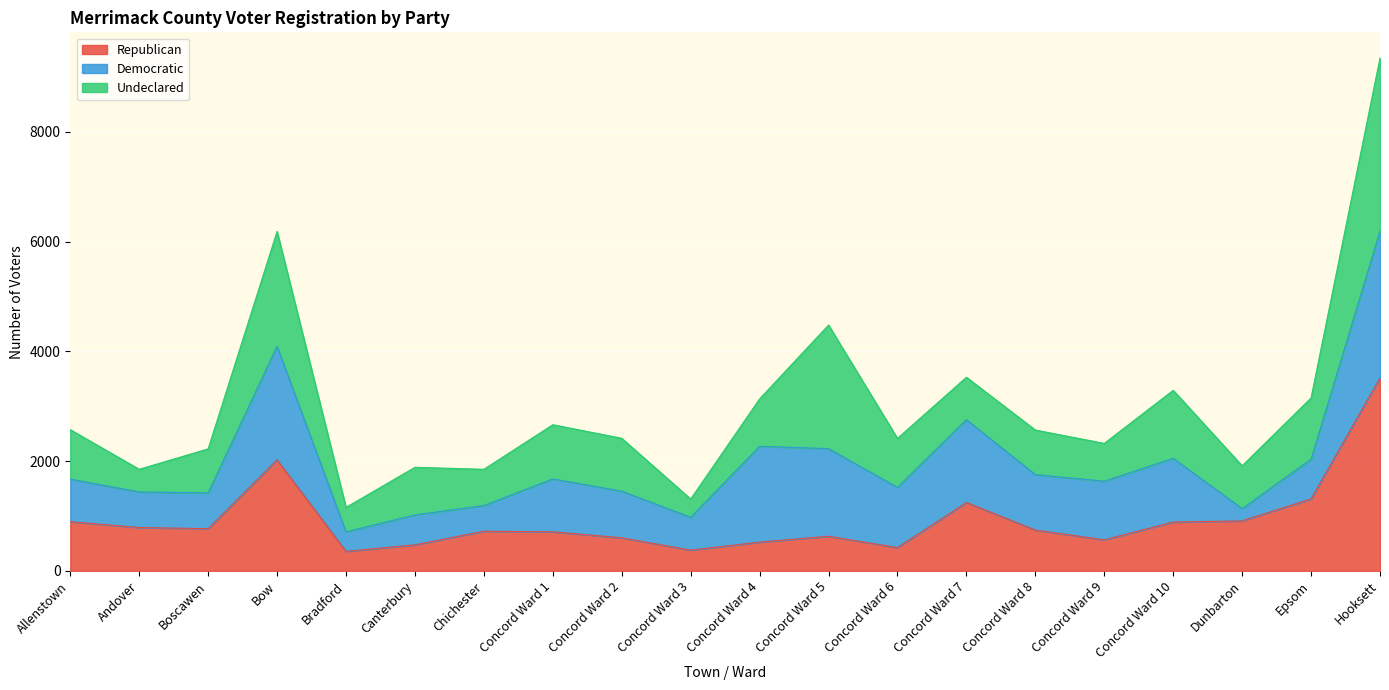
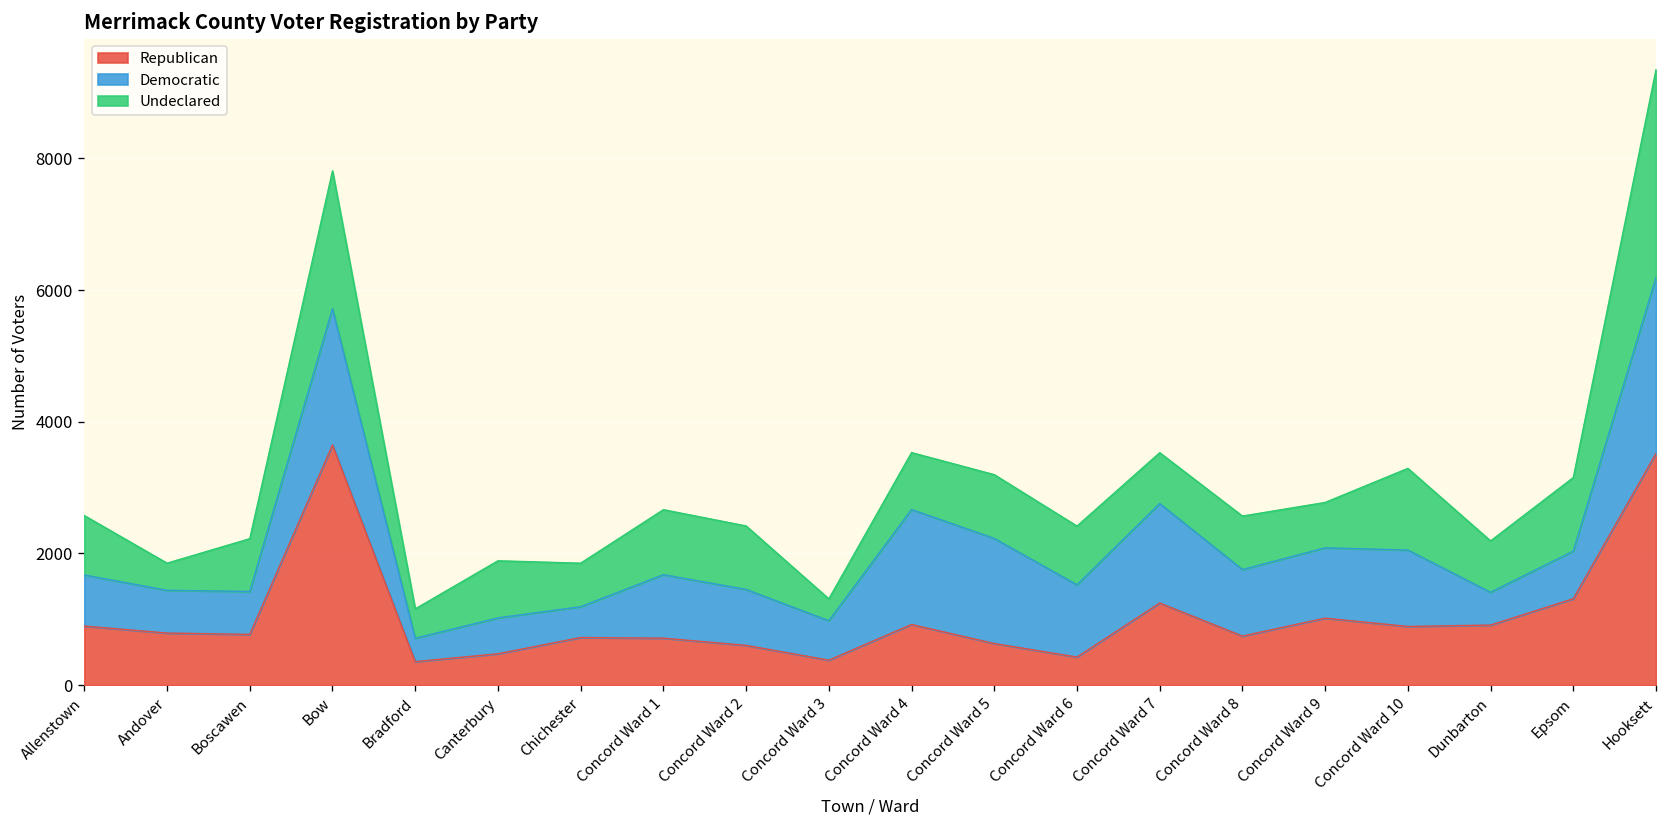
  {
    "Republican": {
      "Allenstown": 900,
      "Andover": 800,
      "Boscawen": 800,
-     "Bow": 2000,
+     "Bow": 3600,
      "Bradford": 400,
      "Canterbury": 500,
      "Chichester": 700,
      "Concord Ward 1": 700,
      "Concord Ward 2": 600,
      "Concord Ward 3": 400,
-     "Concord Ward 4": 500,
+     "Concord Ward 4": 900,
      "Concord Ward 5": 600,
      "Concord Ward 6": 400,
      "Concord Ward 7": 1200,
      "Concord Ward 8": 700,
-     "Concord Ward 9": 600,
+     "Concord Ward 9": 1000,
      "Concord Ward 10": 900,
      "Dunbarton": 900,
      "Epsom": 1300,
      "Hooksett": 3500
    },
    "Democratic": {
      "Allenstown": 800,
      "Andover": 600,
      "Boscawen": 700,
      "Bow": 2100,
      "Bradford": 400,
      "Canterbury": 500,
      "Chichester": 500,
      "Concord Ward 1": 1000,
      "Concord Ward 2": 800,
      "Concord Ward 3": 600,
      "Concord Ward 4": 1700,
      "Concord Ward 5": 1600,
      "Concord Ward 6": 1100,
      "Concord Ward 7": 1500,
      "Concord Ward 8": 1000,
      "Concord Ward 9": 1100,
      "Concord Ward 10": 1200,
-     "Dunbarton": 200,
+     "Dunbarton": 500,
      "Epsom": 700,
      "Hooksett": 2700
    },
    "Undeclared": {
      "Allenstown": 900,
      "Andover": 400,
      "Boscawen": 800,
      "Bow": 2100,
      "Bradford": 400,
      "Canterbury": 900,
      "Chichester": 700,
      "Concord Ward 1": 1000,
      "Concord Ward 2": 1000,
      "Concord Ward 3": 300,
      "Concord Ward 4": 900,
-     "Concord Ward 5": 2300,
+     "Concord Ward 5": 1000,
      "Concord Ward 6": 900,
      "Concord Ward 7": 800,
      "Concord Ward 8": 800,
      "Concord Ward 9": 700,
      "Concord Ward 10": 1200,
      "Dunbarton": 800,
      "Epsom": 1100,
      "Hooksett": 3200
    }
  }
